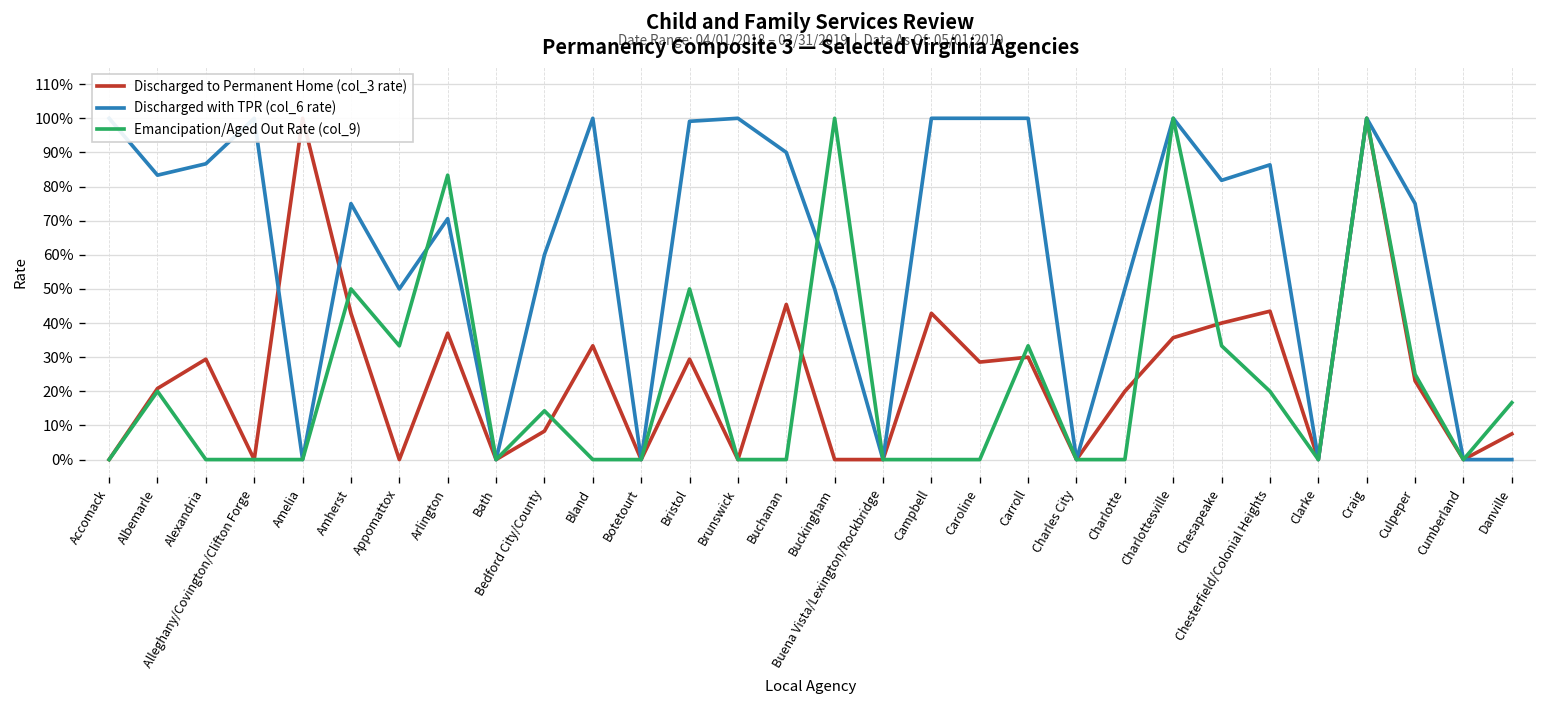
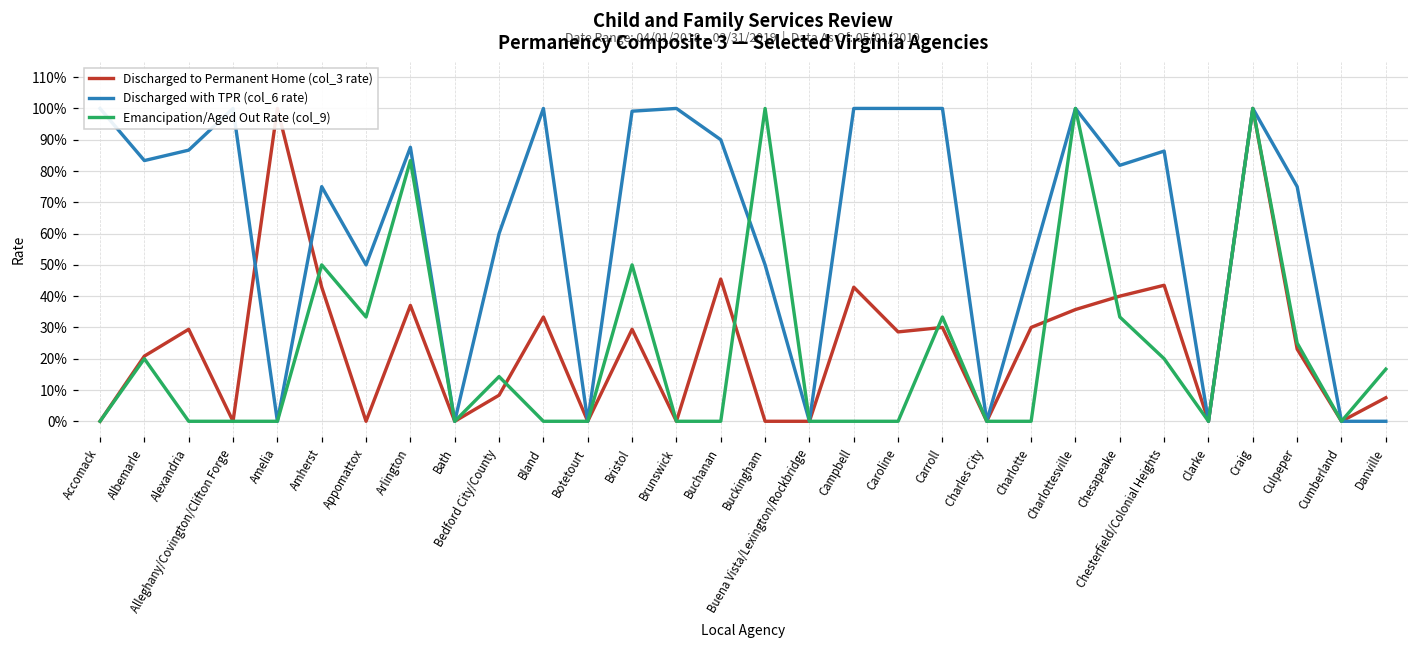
  {
    "Discharged to Permanent Home (col_3 rate)": {
      "Alexandria": "29%",
      "Amherst": "43%",
      "Appomattox": "0%",
      "Arlington": "37%",
      "Bedford City/County": "8%",
      "Bland": "33%",
      "Bristol": "29%",
      "Buchanan": "45%",
      "Buckingham": "0%",
      "Campbell": "43%",
      "Caroline": "29%",
      "Carroll": "30%",
-     "Charlotte": "20%",
+     "Charlotte": "30%",
      "Charlottesville": "36%",
      "Chesapeake": "40%",
      "Chesterfield/Colonial Heights": "43%",
      "Culpeper": "23%",
      "Danville": "8%"
    },
    "Discharged with TPR (col_6 rate)": {
      "Albemarle": "83%",
      "Alexandria": "87%",
      "Amherst": "75%",
      "Appomattox": "50%",
-     "Arlington": "71%",
+     "Arlington": "88%",
      "Bedford City/County": "60%",
      "Bland": "100%",
      "Bristol": "99%",
      "Brunswick": "100%",
      "Buchanan": "90%",
      "Buckingham": "50%",
      "Campbell": "100%",
      "Caroline": "100%",
      "Carroll": "100%",
      "Charlotte": "50%",
      "Chesapeake": "82%",
      "Chesterfield/Colonial Heights": "86%",
      "Culpeper": "75%",
      "Danville": "0%"
    },
    "Emancipation/Aged Out Rate (col_9)": {
      "Alexandria": "0%",
      "Amherst": "50%",
      "Appomattox": "33%",
      "Arlington": "83%",
      "Bedford City/County": "14%",
      "Bland": "0%",
      "Bristol": "50%",
      "Buchanan": "0%",
      "Buckingham": "100%",
      "Campbell": "0%",
      "Caroline": "0%",
      "Carroll": "33%",
      "Charlotte": "0%",
      "Chesapeake": "33%",
      "Chesterfield/Colonial Heights": "20%",
      "Culpeper": "25%",
      "Danville": "17%"
    }
  }
